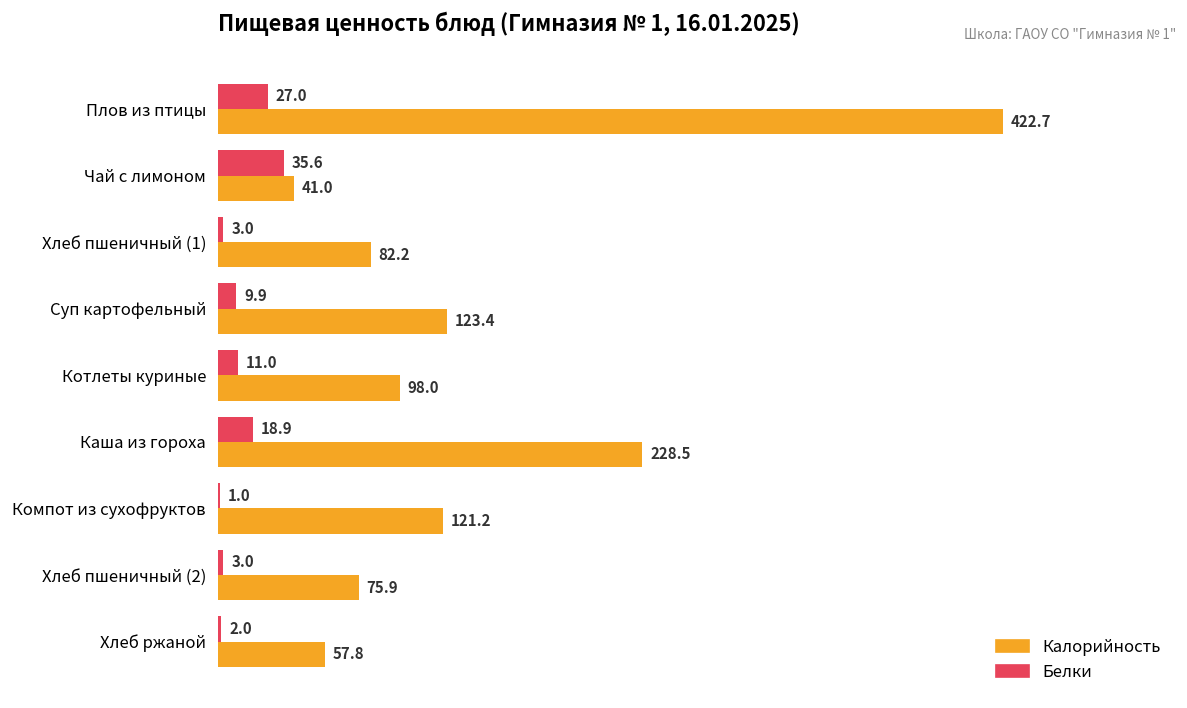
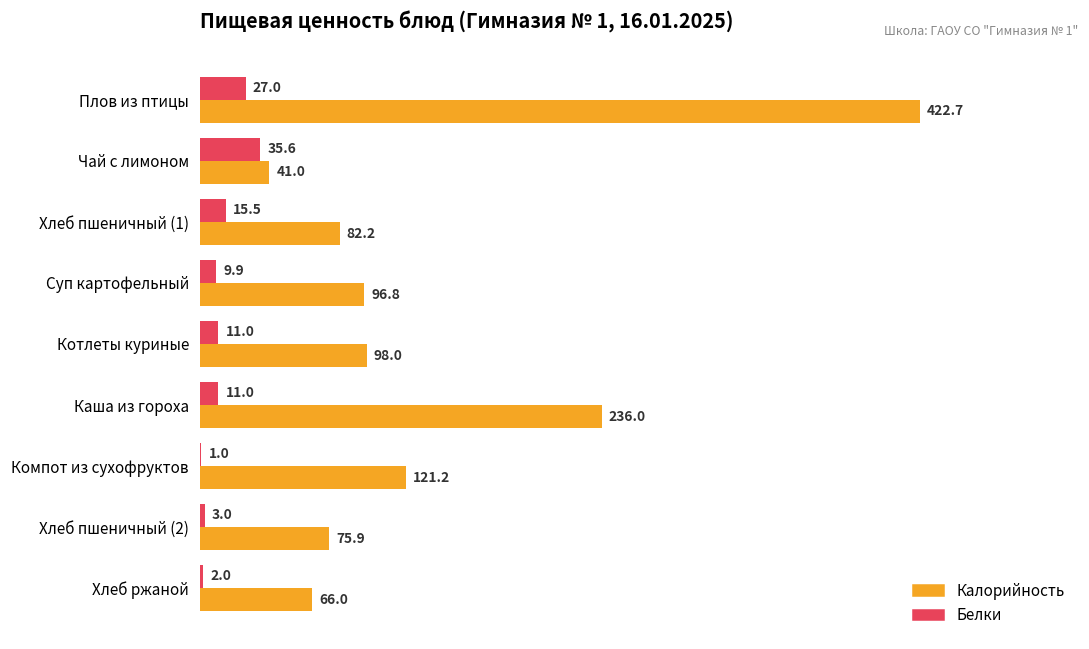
  {
    "Калорийность": {
      "Плов из птицы": 422.7,
      "Чай с лимоном": 41.0,
      "Хлеб пшеничный (1)": 82.2,
-     "Суп картофельный": 123.4,
+     "Суп картофельный": 96.8,
      "Котлеты куриные": 98.0,
-     "Каша из гороха": 228.5,
+     "Каша из гороха": 236.0,
      "Компот из сухофруктов": 121.2,
      "Хлеб пшеничный (2)": 75.9,
-     "Хлеб ржаной": 57.8
+     "Хлеб ржаной": 66.0
    },
    "Белки": {
      "Плов из птицы": 27.0,
      "Чай с лимоном": 35.6,
-     "Хлеб пшеничный (1)": 3.0,
+     "Хлеб пшеничный (1)": 15.5,
      "Суп картофельный": 9.9,
      "Котлеты куриные": 11.0,
-     "Каша из гороха": 18.9,
+     "Каша из гороха": 11.0,
      "Компот из сухофруктов": 1.0,
      "Хлеб пшеничный (2)": 3.0,
      "Хлеб ржаной": 2.0
    }
  }
